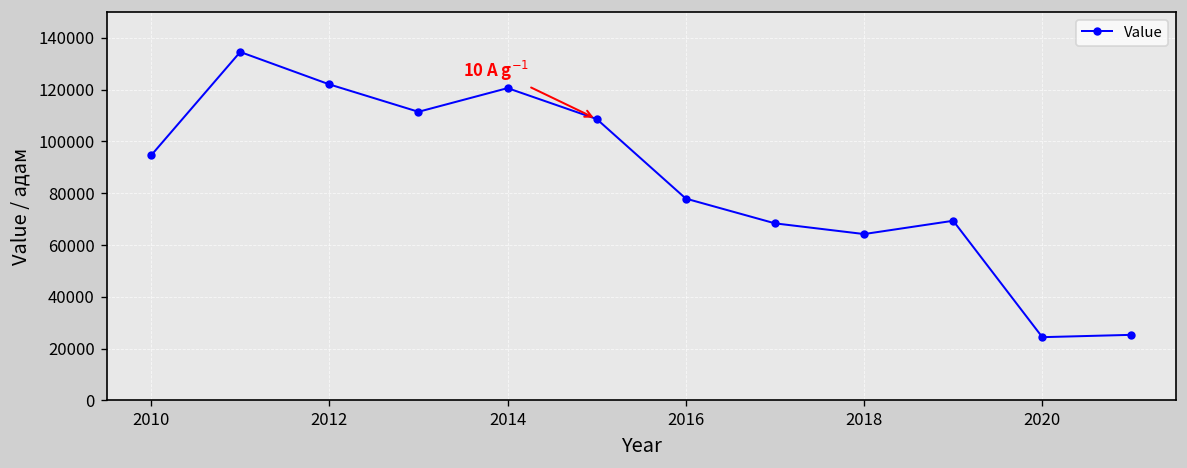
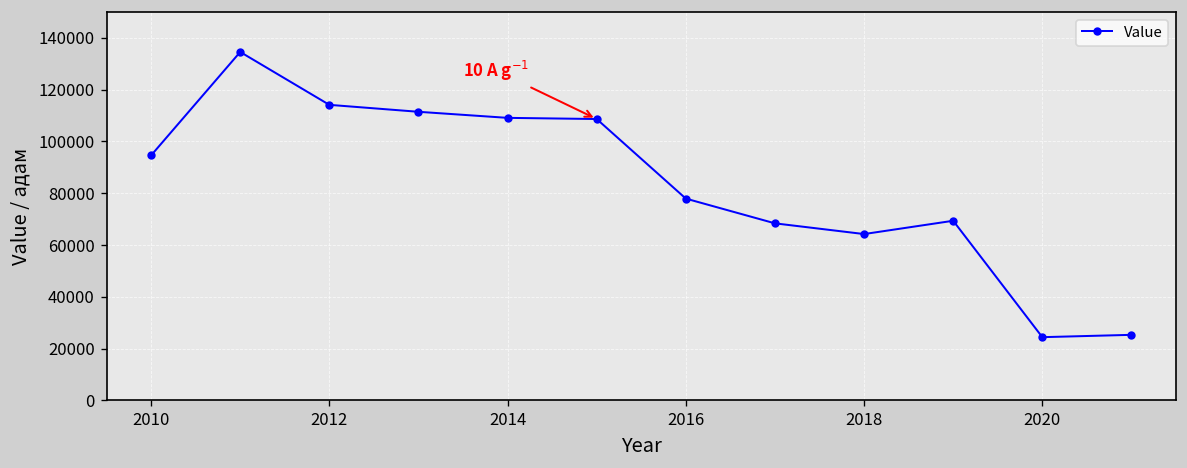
  {
    "2010": 95000,
-   "2012": 122000,
-   "2014": 121000,
+   "2012": 114000,
+   "2014": 109000,
    "2016": 78000,
    "2018": 64000,
    "2020": 24000
  }
